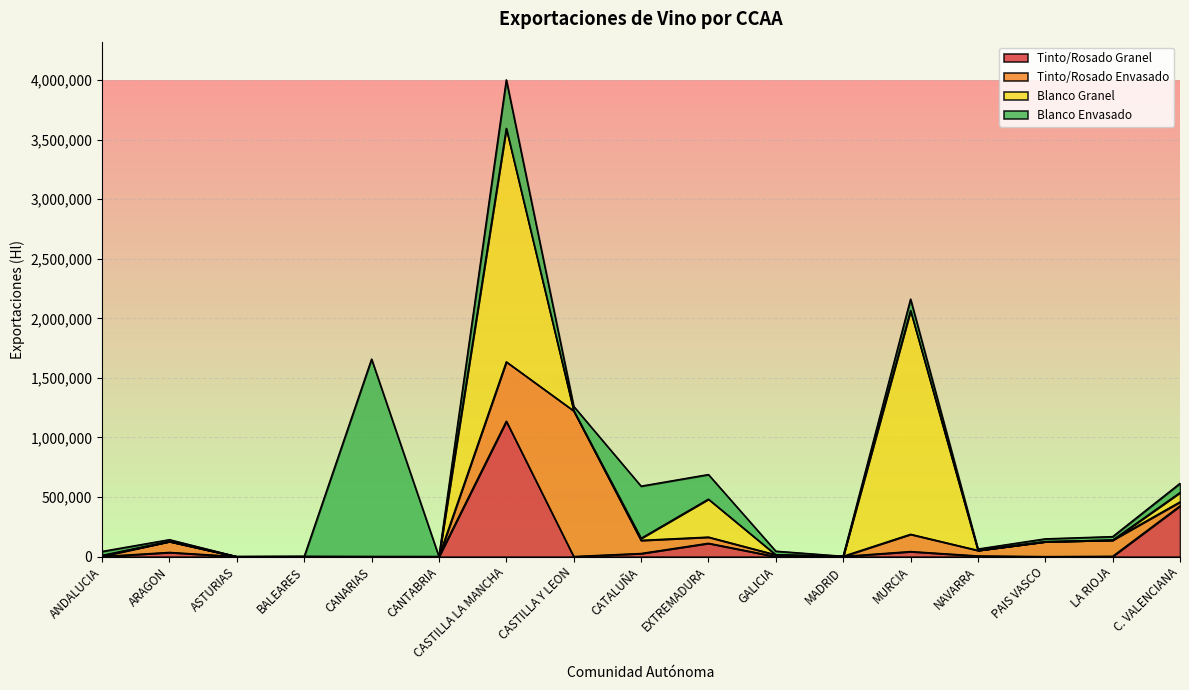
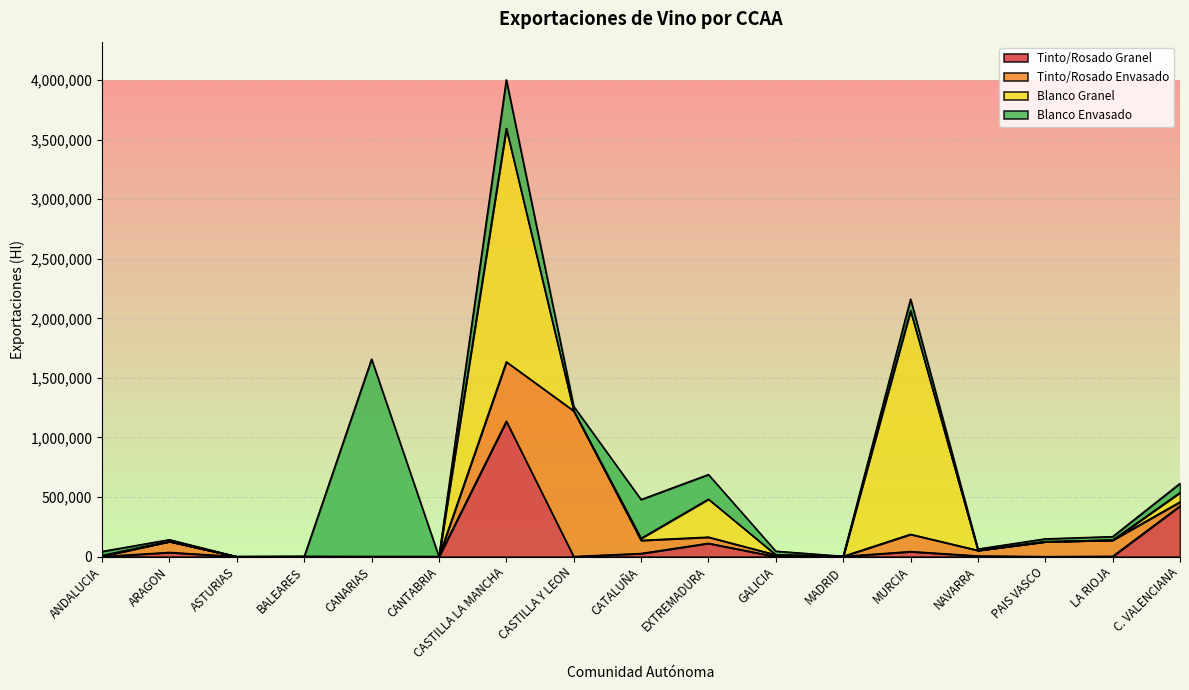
  {
    "Tinto/Rosado Granel": {
      "ARAGON": "40,000",
      "CASTILLA LA MANCHA": "1,140,000",
      "CASTILLA Y LEON": "0",
      "CATALUÑA": "30,000",
      "EXTREMADURA": "110,000",
      "MURCIA": "40,000",
      "NAVARRA": "10,000",
      "PAIS VASCO": "0",
      "LA RIOJA": "0",
      "C. VALENCIANA": "430,000"
    },
    "Tinto/Rosado Envasado": {
      "CASTILLA LA MANCHA": "500,000",
      "EXTREMADURA": "50,000",
      "MURCIA": "140,000",
      "C. VALENCIANA": "30,000"
    },
    "Blanco Granel": {
      "CASTILLA LA MANCHA": "1,960,000",
      "EXTREMADURA": "320,000",
      "MURCIA": "1,880,000",
      "C. VALENCIANA": "80,000"
    },
    "Blanco Envasado": {
      "ANDALUCIA": "30,000",
      "CANARIAS": "1,660,000",
      "CASTILLA LA MANCHA": "410,000",
      "CASTILLA Y LEON": "40,000",
-     "CATALUÑA": "440,000",
+     "CATALUÑA": "330,000",
      "EXTREMADURA": "210,000",
      "GALICIA": "30,000",
      "MURCIA": "100,000",
      "PAIS VASCO": "20,000",
      "LA RIOJA": "30,000",
      "C. VALENCIANA": "80,000"
    }
  }
